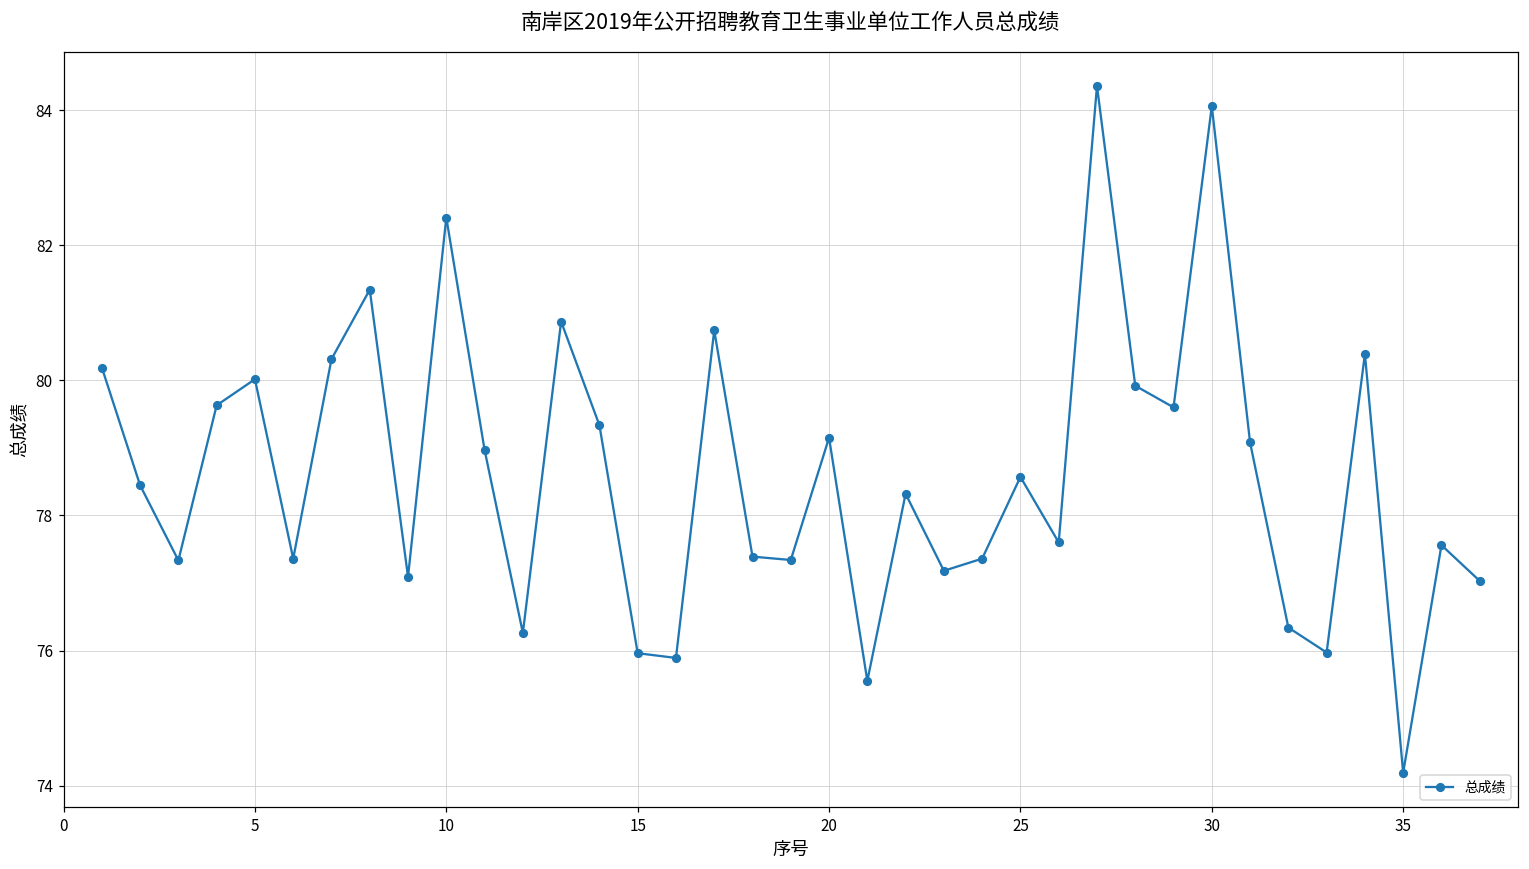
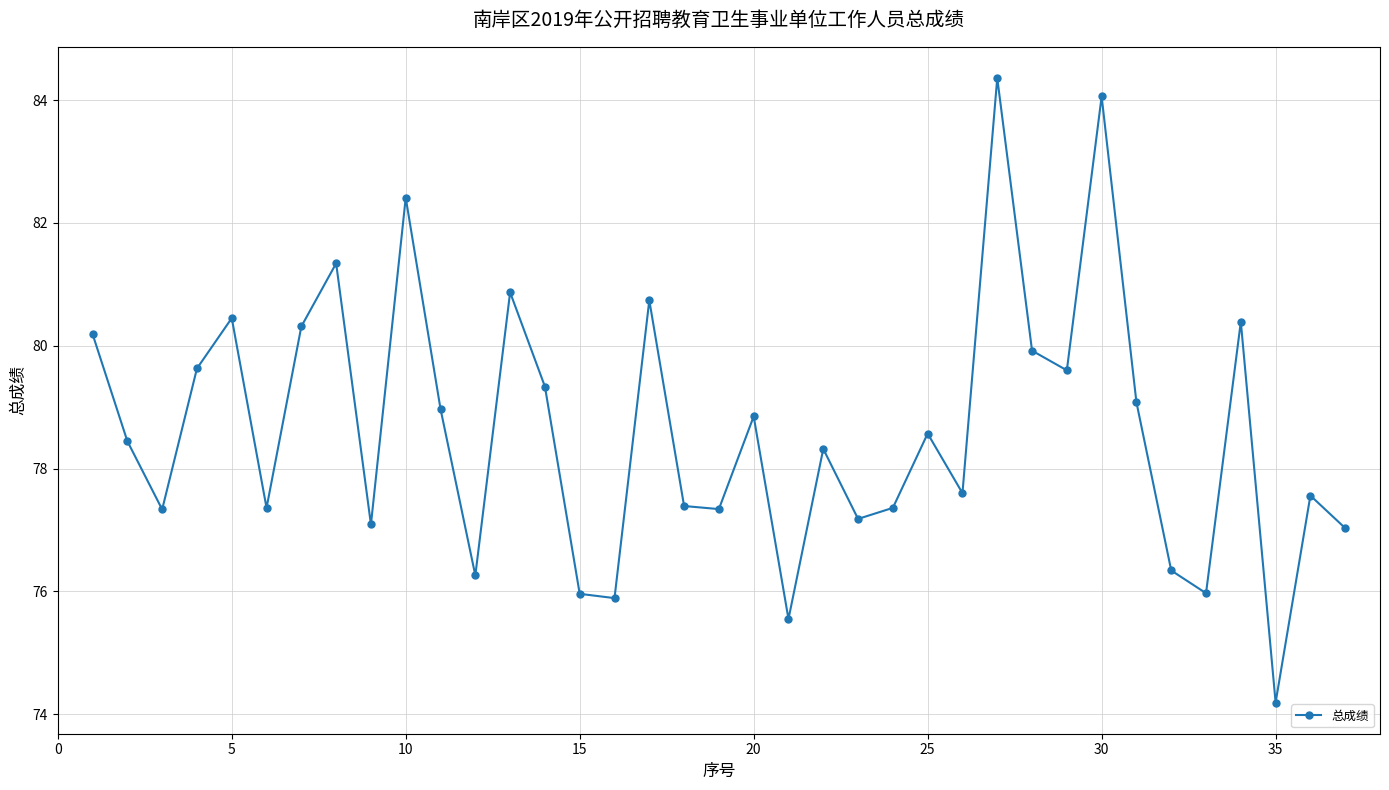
  {
-   "5": 80.0,
+   "5": 80.4,
    "10": 82.4,
    "15": 76.0,
-   "20": 79.2,
+   "20": 78.9,
    "25": 78.6,
    "30": 84.1,
    "35": 74.2
  }
